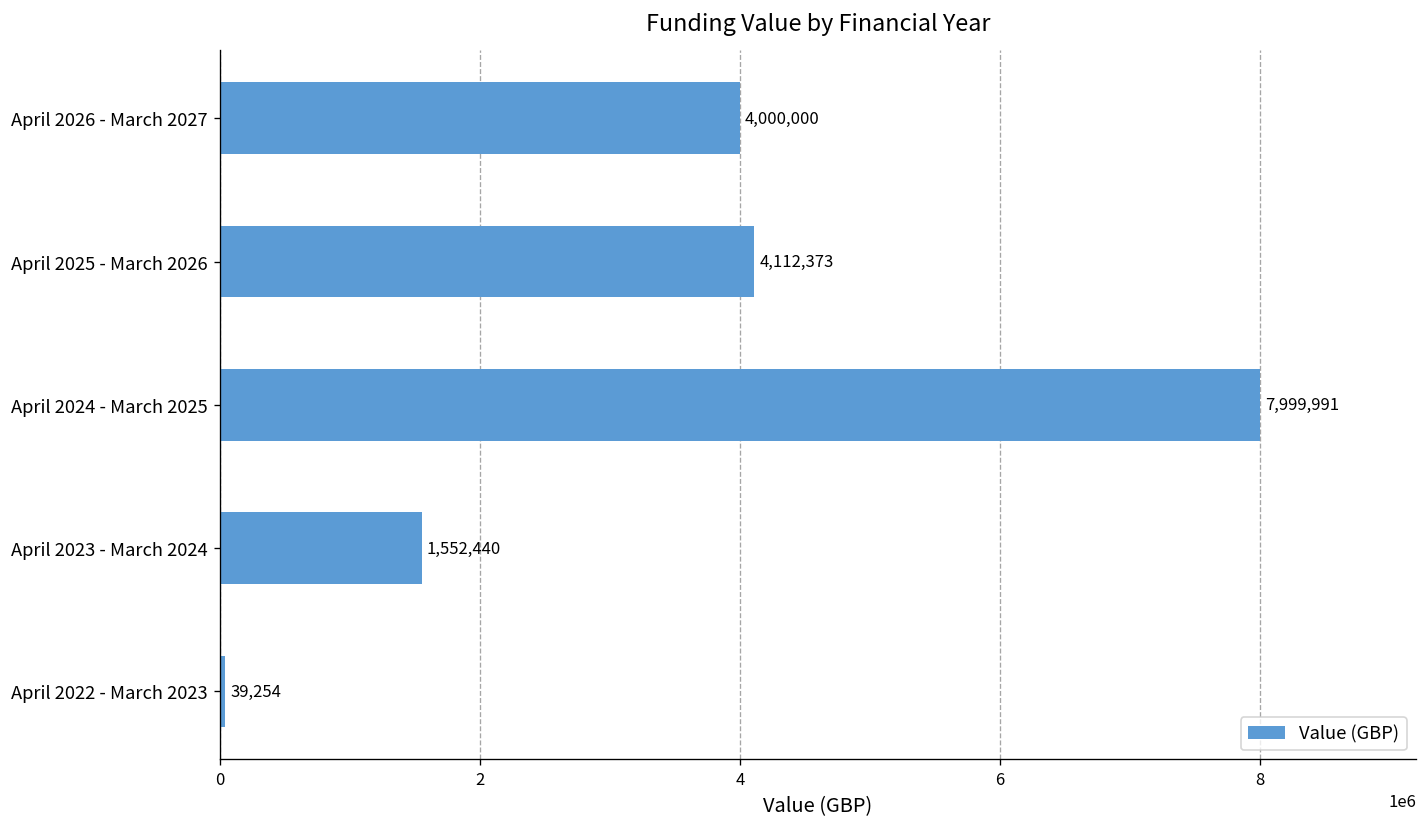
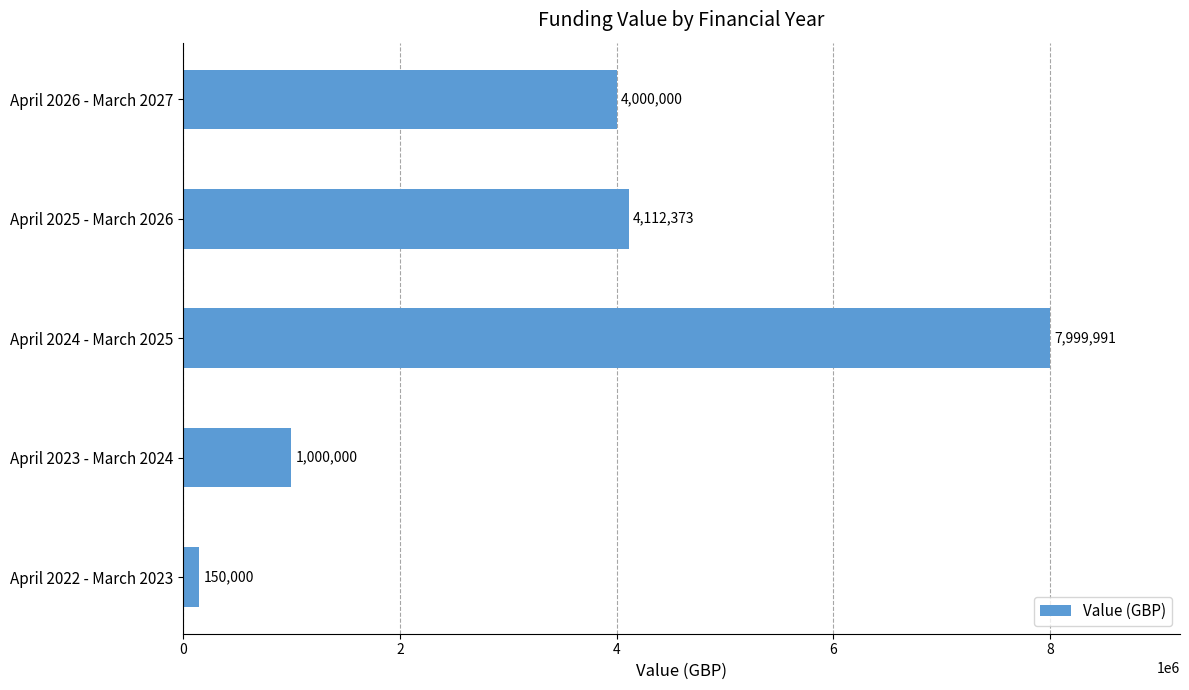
  {
    "April 2026 - March 2027": "4,000,000",
    "April 2025 - March 2026": "4,112,373",
    "April 2024 - March 2025": "7,999,991",
-   "April 2023 - March 2024": "1,552,440",
-   "April 2022 - March 2023": "39,254"
+   "April 2023 - March 2024": "1,000,000",
+   "April 2022 - March 2023": "150,000"
  }
